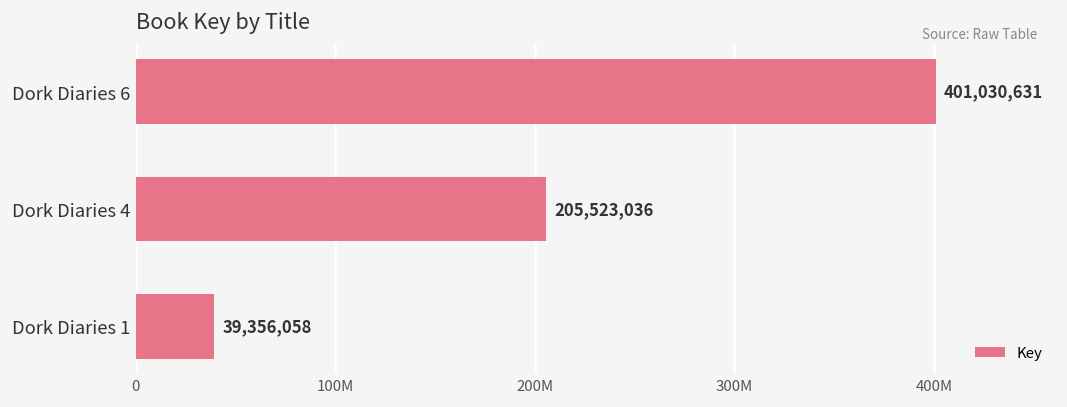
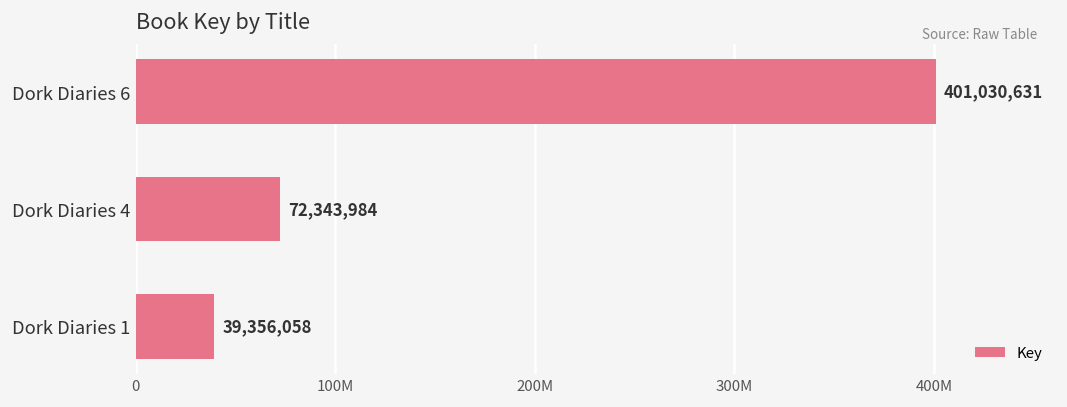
  {
    "Dork Diaries 6": "401,030,631",
-   "Dork Diaries 4": "205,523,036",
+   "Dork Diaries 4": "72,343,984",
    "Dork Diaries 1": "39,356,058"
  }
